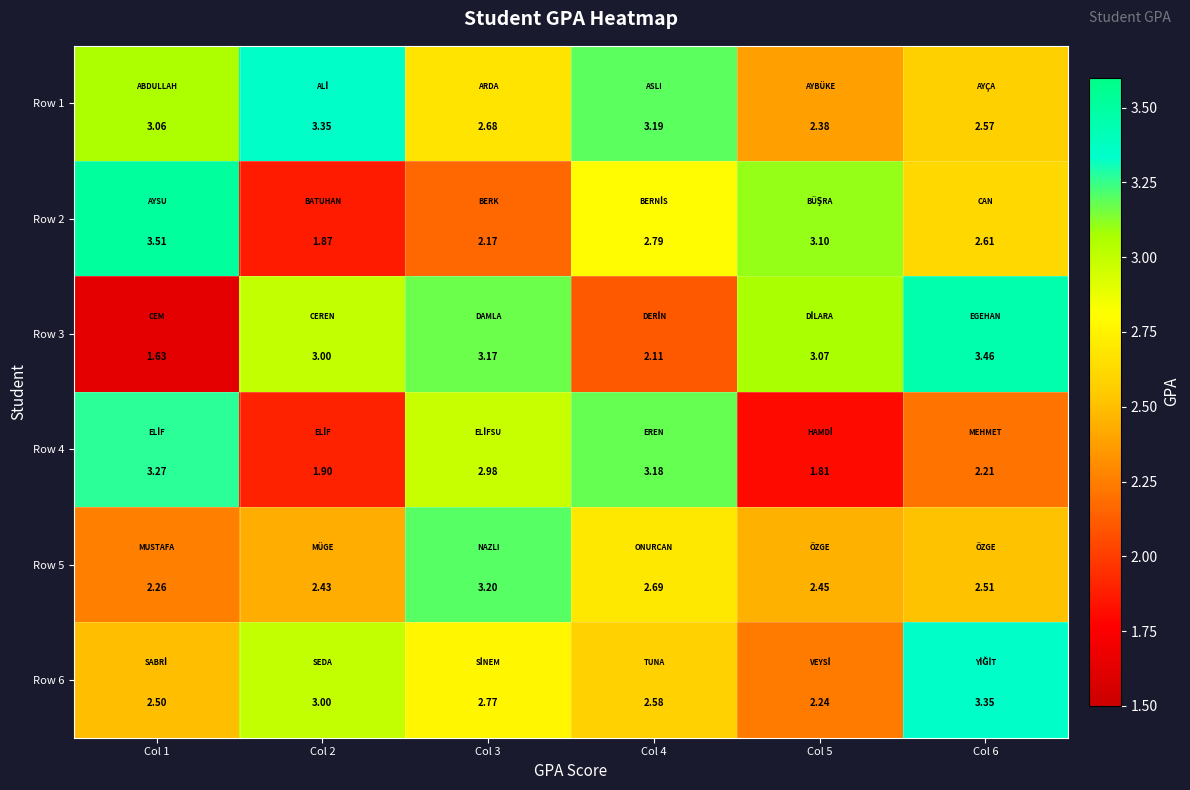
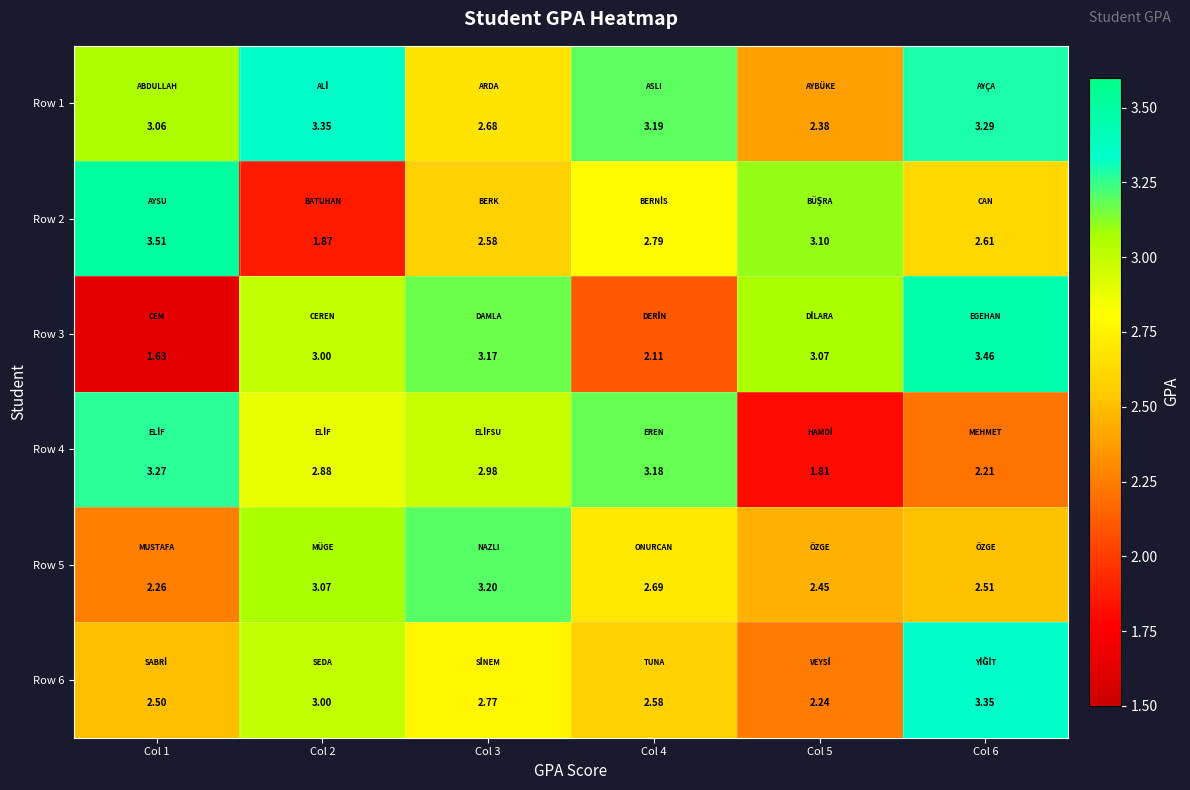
  {
    "Row 1": {
-     "Col 6": 2.57
+     "Col 6": 3.29
    },
    "Row 2": {
-     "Col 3": 2.17
+     "Col 3": 2.58
    },
    "Row 4": {
-     "Col 2": 1.90
+     "Col 2": 2.88
    },
    "Row 5": {
-     "Col 2": 2.43
+     "Col 2": 3.07
    }
  }
